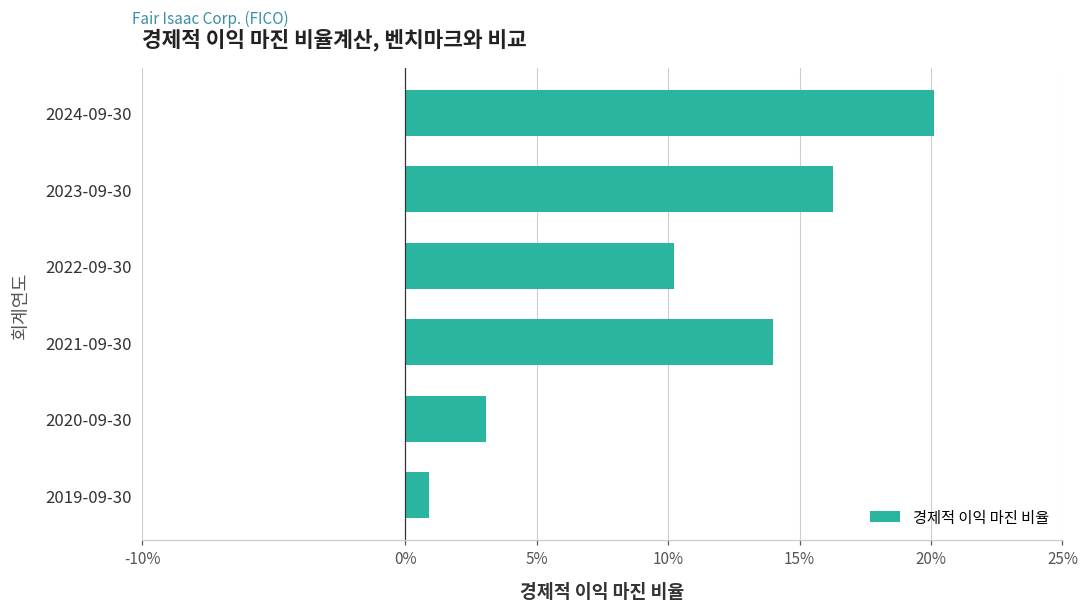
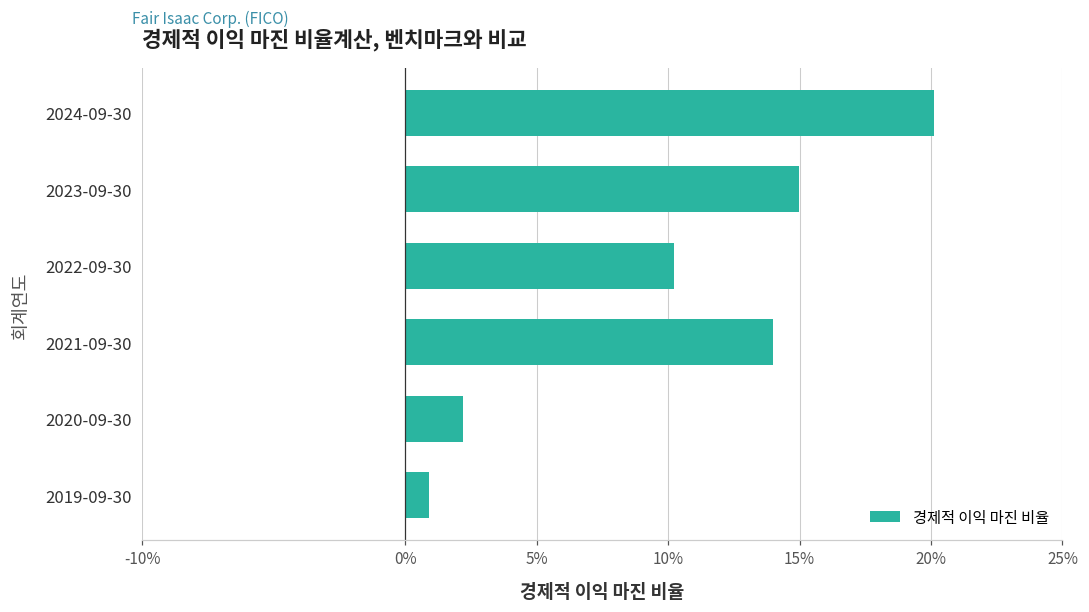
  {
    "2024-09-30": "20.1%",
-   "2023-09-30": "16.3%",
+   "2023-09-30": "15.0%",
    "2022-09-30": "10.2%",
    "2021-09-30": "14.0%",
-   "2020-09-30": "3.1%",
+   "2020-09-30": "2.2%",
    "2019-09-30": "0.9%"
  }
